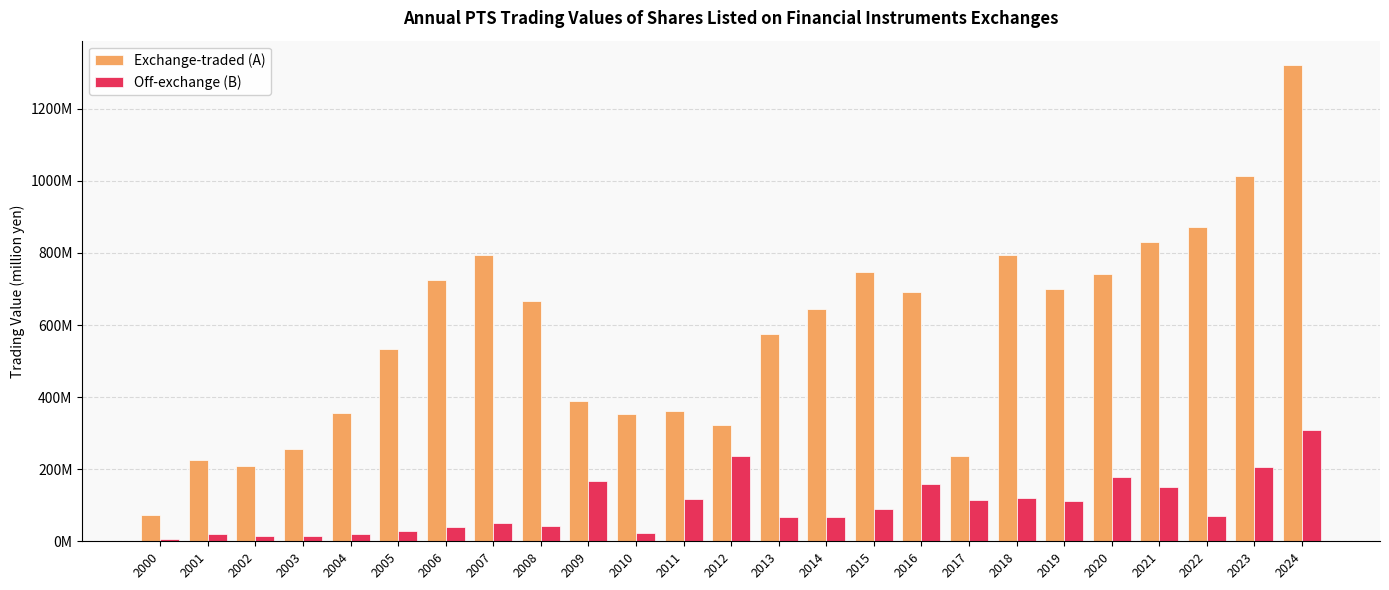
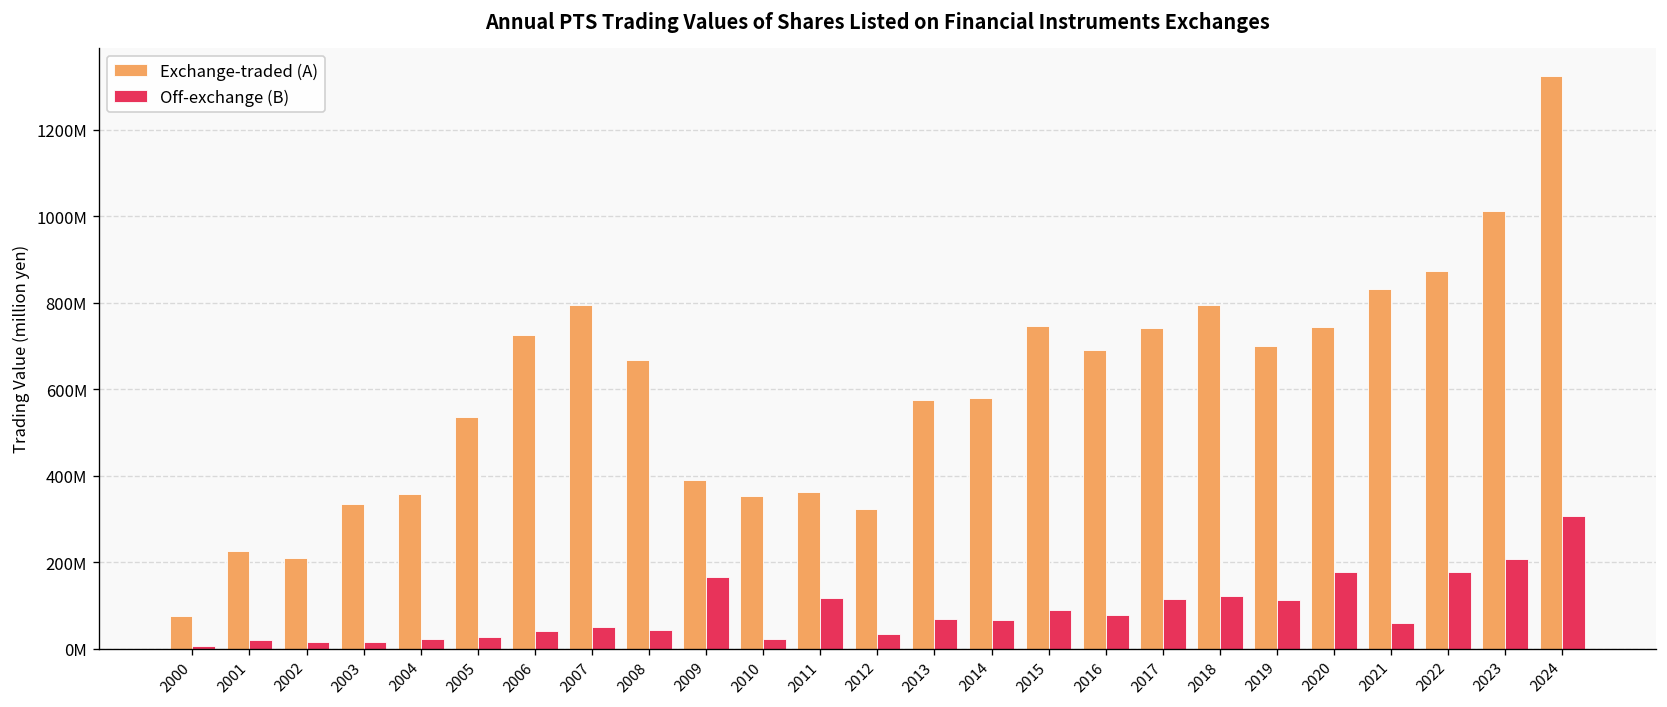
  {
    "Exchange-traded (A)": {
      "2000": 70000000,
      "2001": 230000000,
      "2002": 210000000,
-     "2003": 260000000,
+     "2003": 330000000,
      "2004": 360000000,
      "2005": 530000000,
      "2006": 730000000,
      "2007": 800000000,
      "2008": 670000000,
      "2009": 390000000,
      "2010": 350000000,
      "2011": 360000000,
      "2012": 320000000,
      "2013": 580000000,
-     "2014": 640000000,
+     "2014": 580000000,
      "2015": 750000000,
      "2016": 690000000,
-     "2017": 240000000,
+     "2017": 740000000,
      "2018": 790000000,
      "2019": 700000000,
      "2020": 740000000,
      "2021": 830000000,
      "2022": 870000000,
      "2023": 1010000000,
      "2024": 1320000000
    },
    "Off-exchange (B)": {
      "2001": 20000000,
      "2002": 20000000,
      "2003": 20000000,
      "2004": 20000000,
      "2005": 30000000,
      "2006": 40000000,
      "2007": 50000000,
      "2008": 40000000,
      "2009": 170000000,
      "2010": 20000000,
      "2011": 120000000,
-     "2012": 240000000,
+     "2012": 30000000,
      "2013": 70000000,
      "2014": 70000000,
      "2015": 90000000,
-     "2016": 160000000,
+     "2016": 80000000,
      "2017": 110000000,
      "2018": 120000000,
      "2019": 110000000,
      "2020": 180000000,
-     "2021": 150000000,
-     "2022": 70000000,
+     "2021": 60000000,
+     "2022": 180000000,
      "2023": 210000000,
      "2024": 310000000
    }
  }
